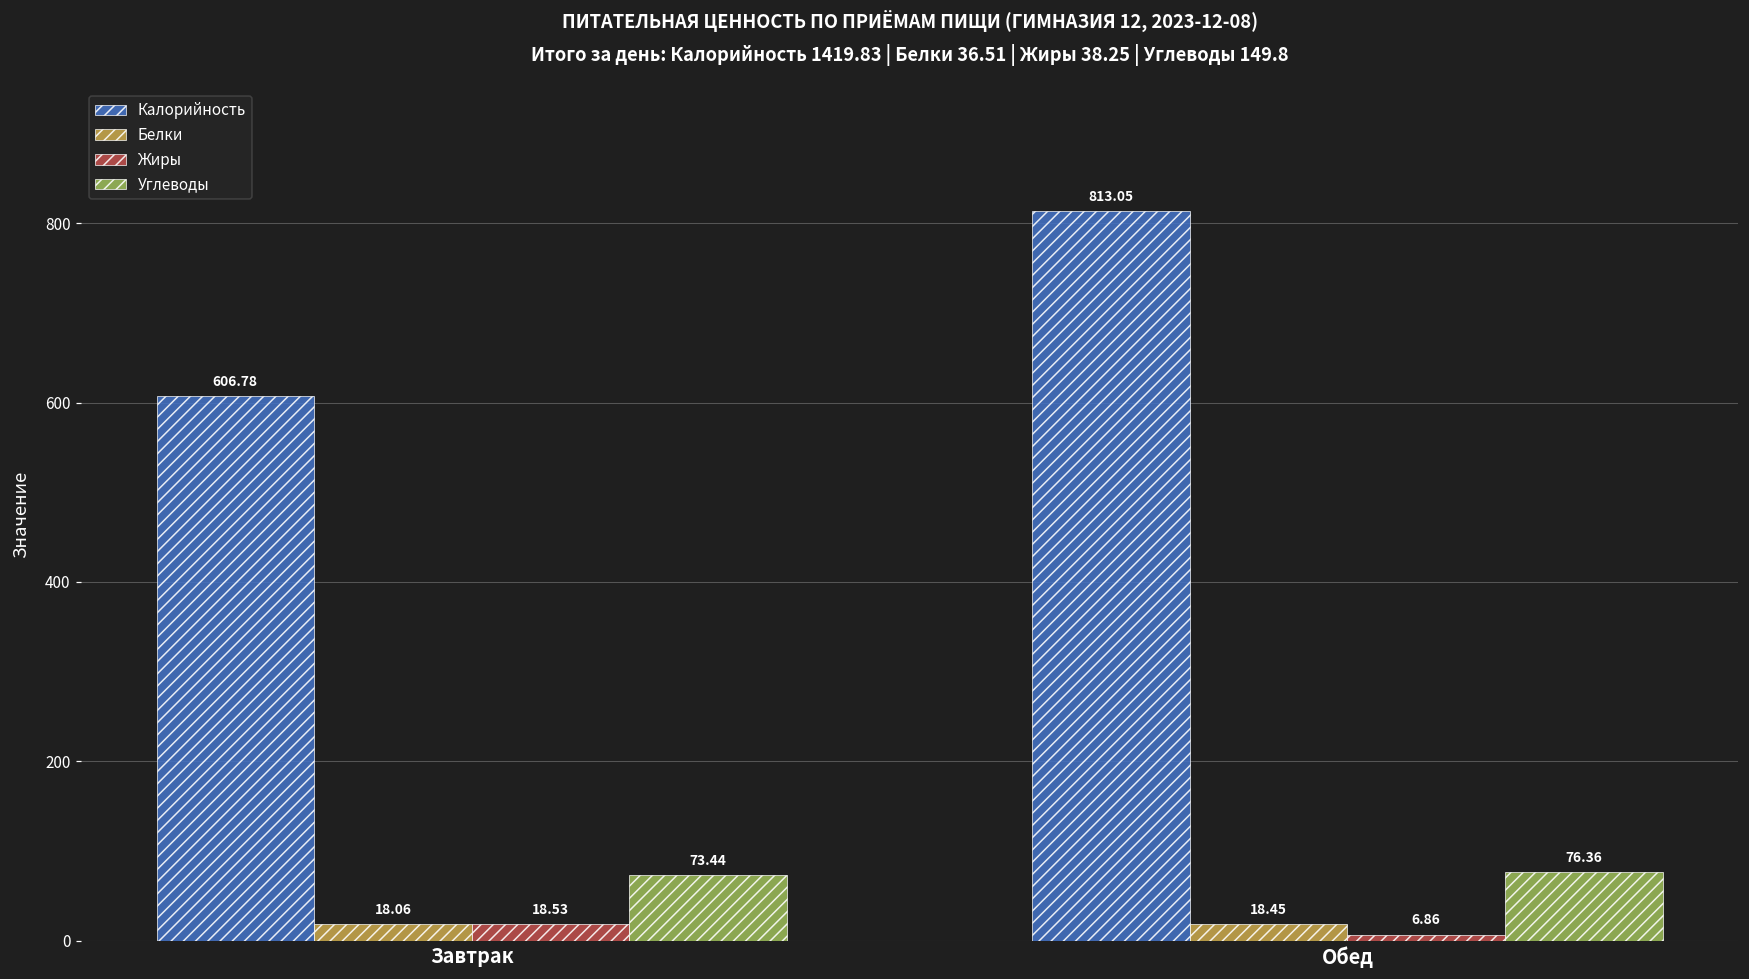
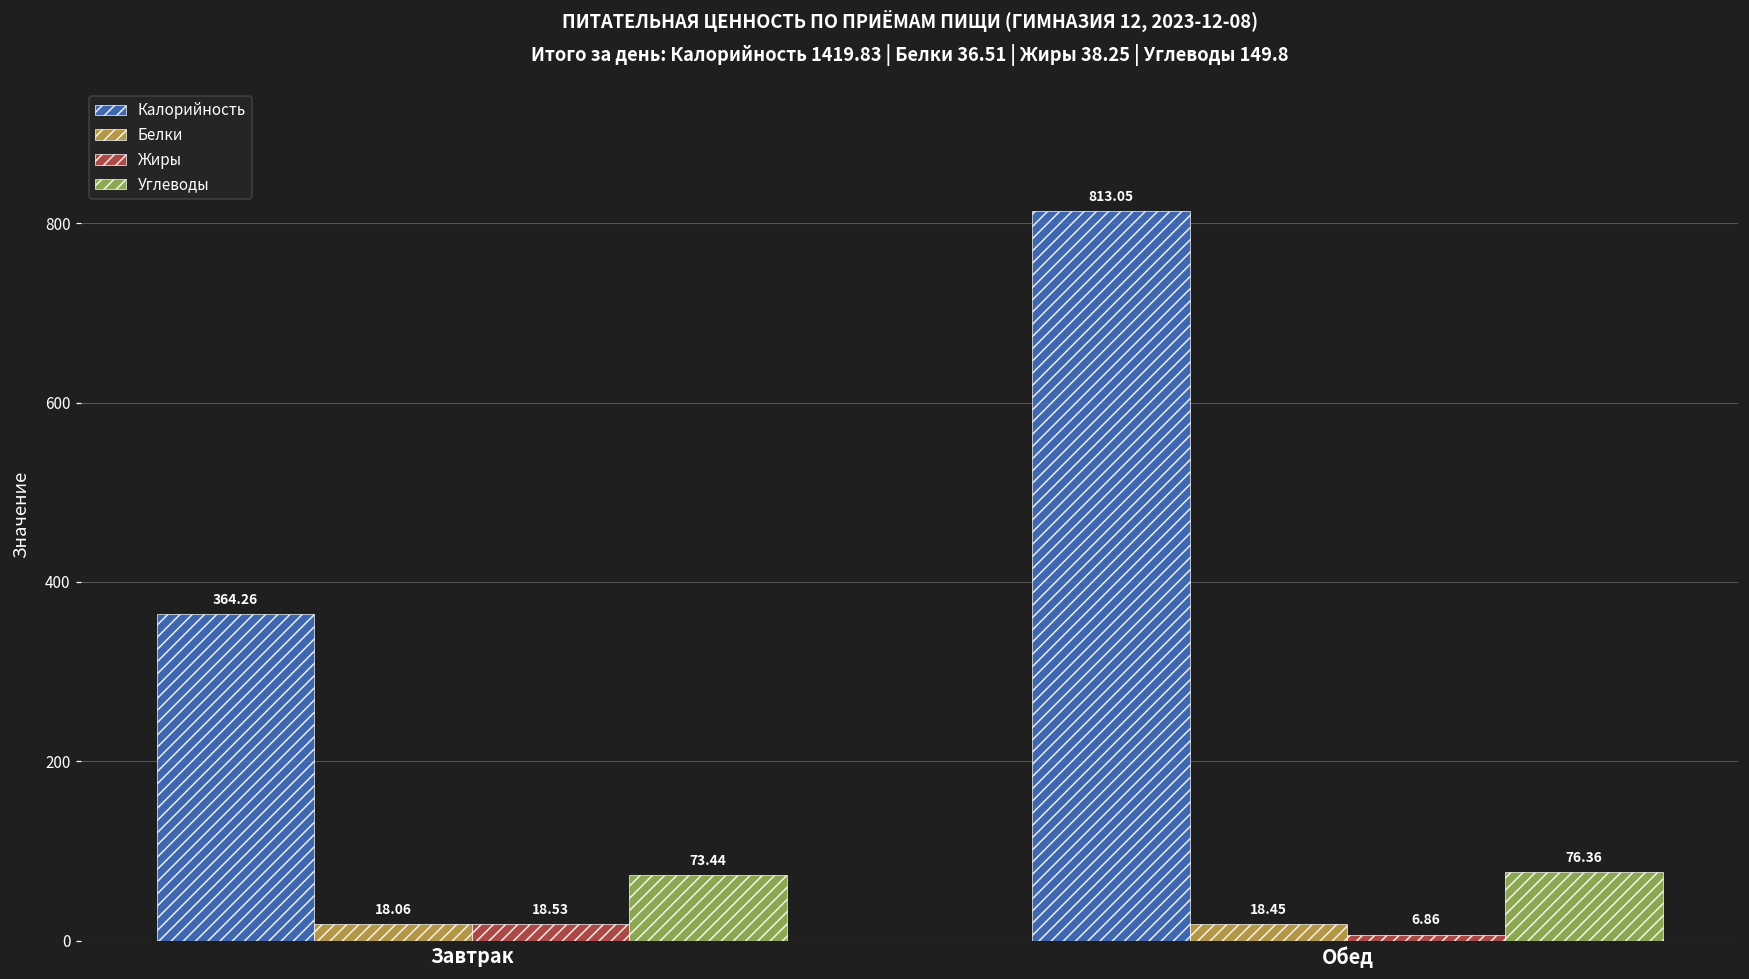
  {
    "Калорийность": {
-     "Завтрак": 606.78,
+     "Завтрак": 364.26,
      "Обед": 813.05
    },
    "Жиры": {
      "Завтрак": 18.53,
      "Обед": 6.86
    }
  }
